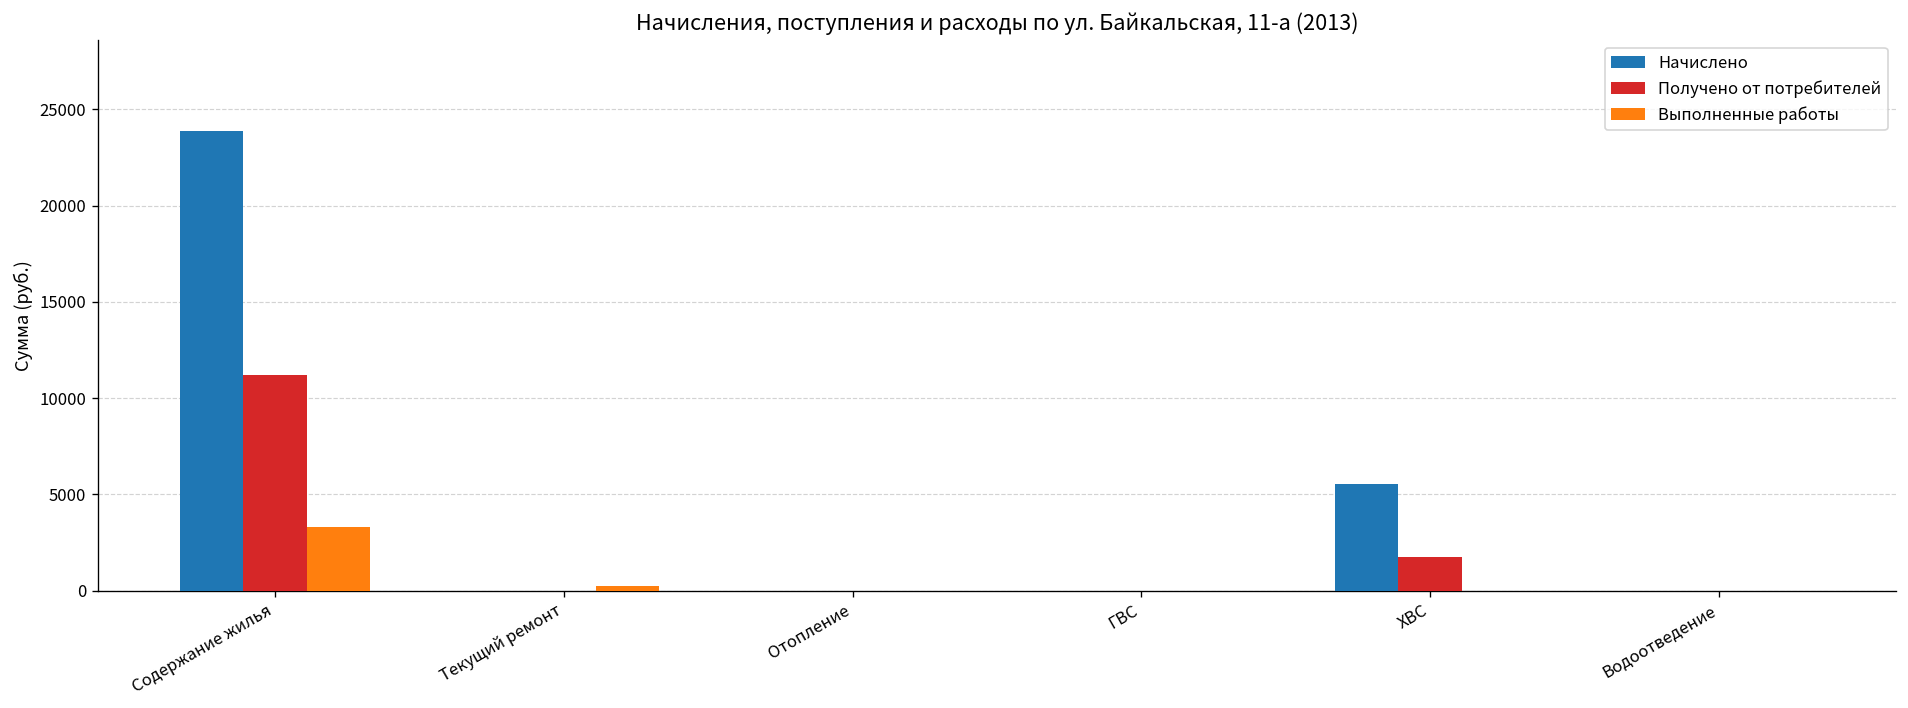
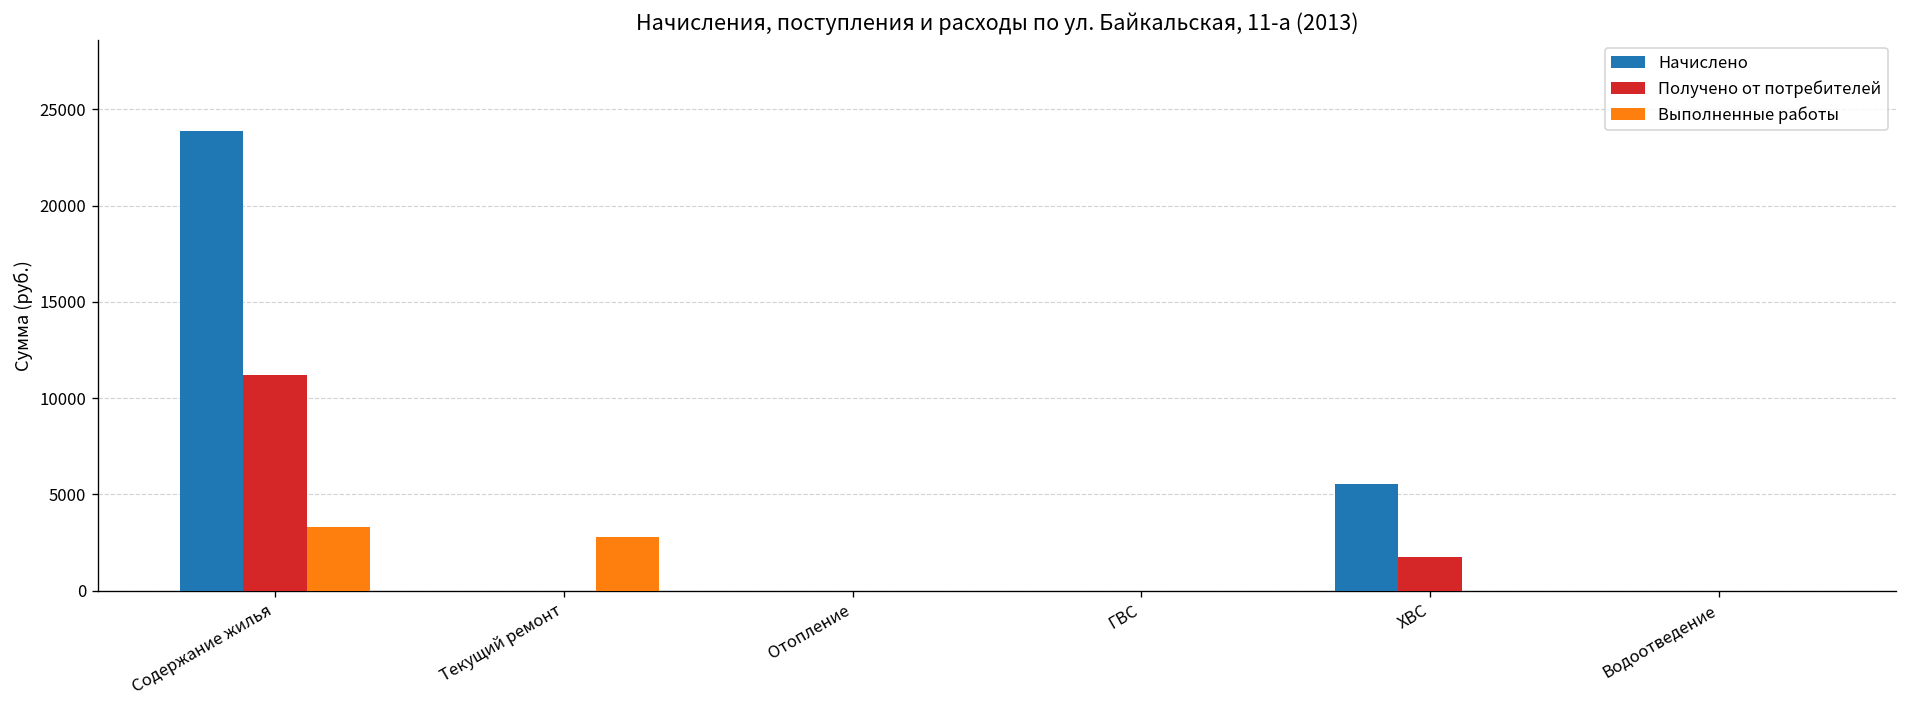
  {
    "Начислено": {
      "Содержание жилья": 23800,
      "Текущий ремонт": 0,
      "Отопление": 0,
      "ГВС": 0,
      "ХВС": 5500,
      "Водоотведение": 0
    },
    "Получено от потребителей": {
      "Содержание жилья": 11200,
      "Текущий ремонт": 0,
      "Отопление": 0,
      "ГВС": 0,
      "ХВС": 1700,
      "Водоотведение": 0
    },
    "Выполненные работы": {
      "Содержание жилья": 3300,
-     "Текущий ремонт": 200,
+     "Текущий ремонт": 2800,
      "Отопление": 0,
      "ГВС": 0,
      "ХВС": 0,
      "Водоотведение": 0
    }
  }
